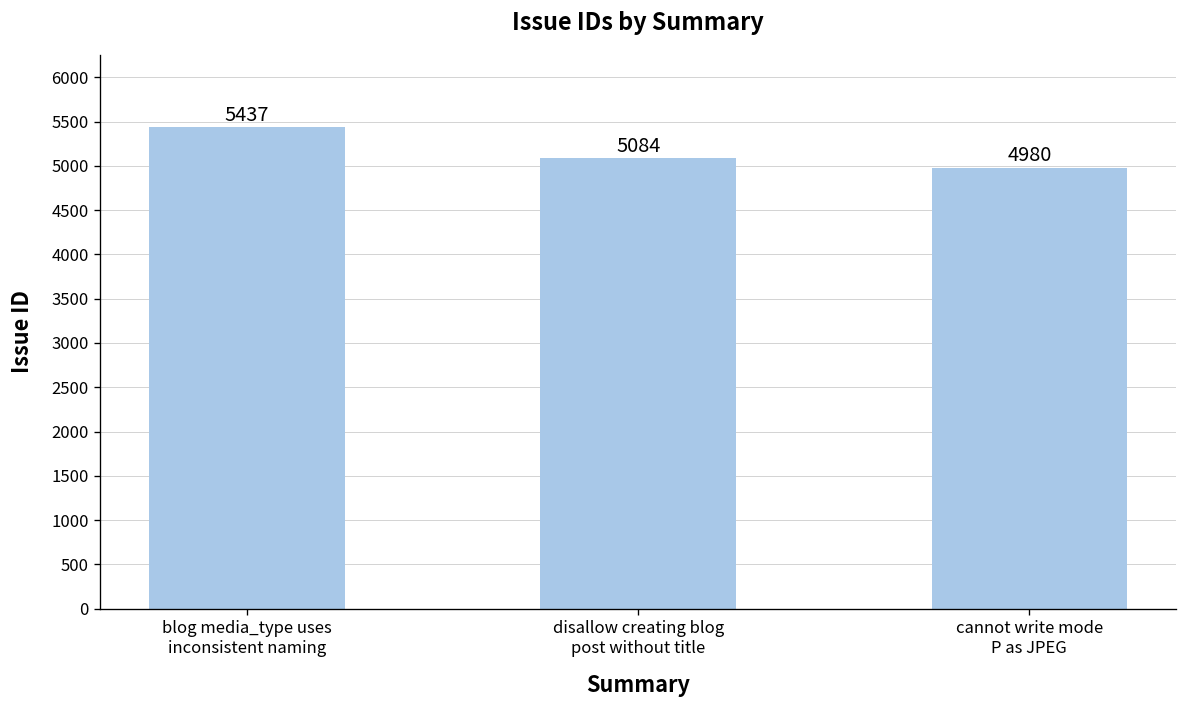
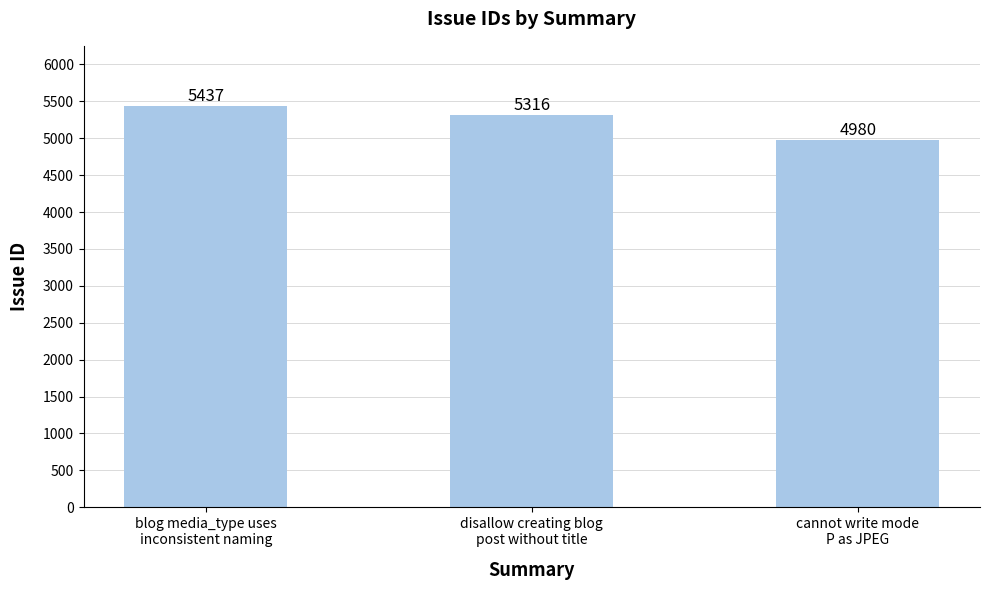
  {
    "blog media_type uses inconsistent naming": 5437,
-   "disallow creating blog post without title": 5084,
+   "disallow creating blog post without title": 5316,
    "cannot write mode P as JPEG": 4980
  }
